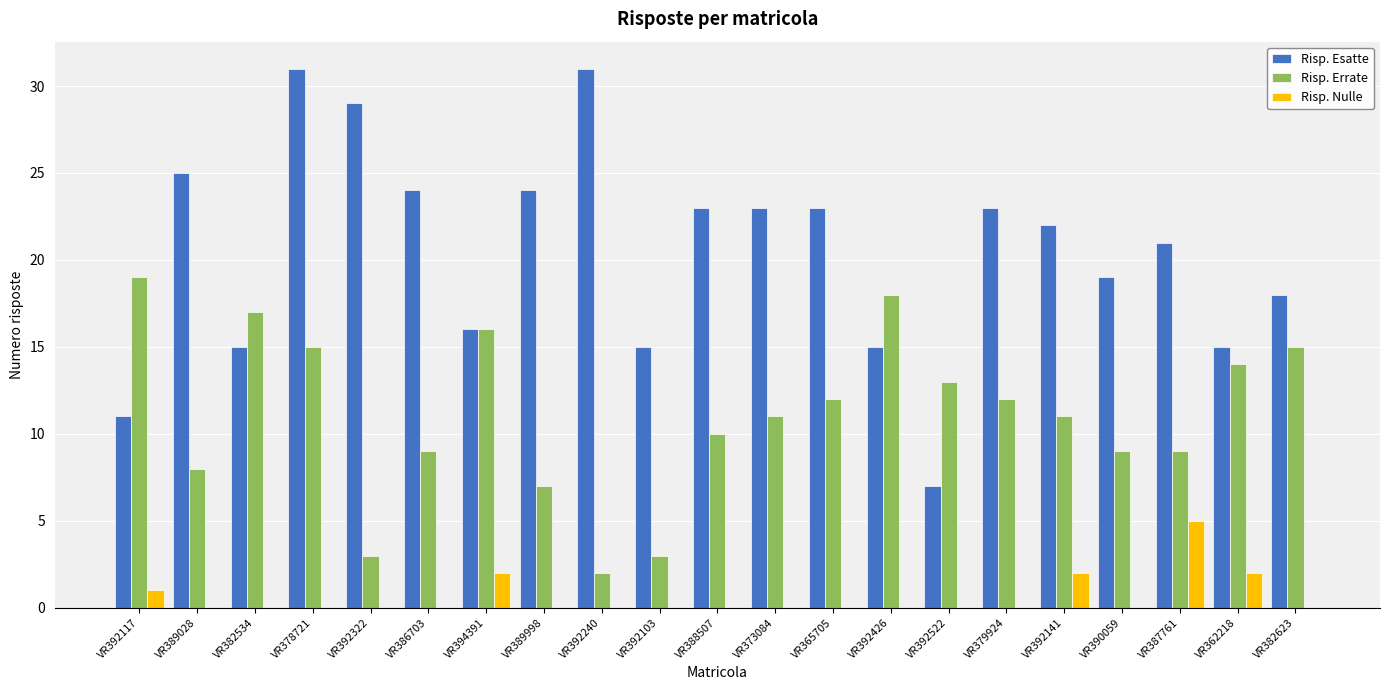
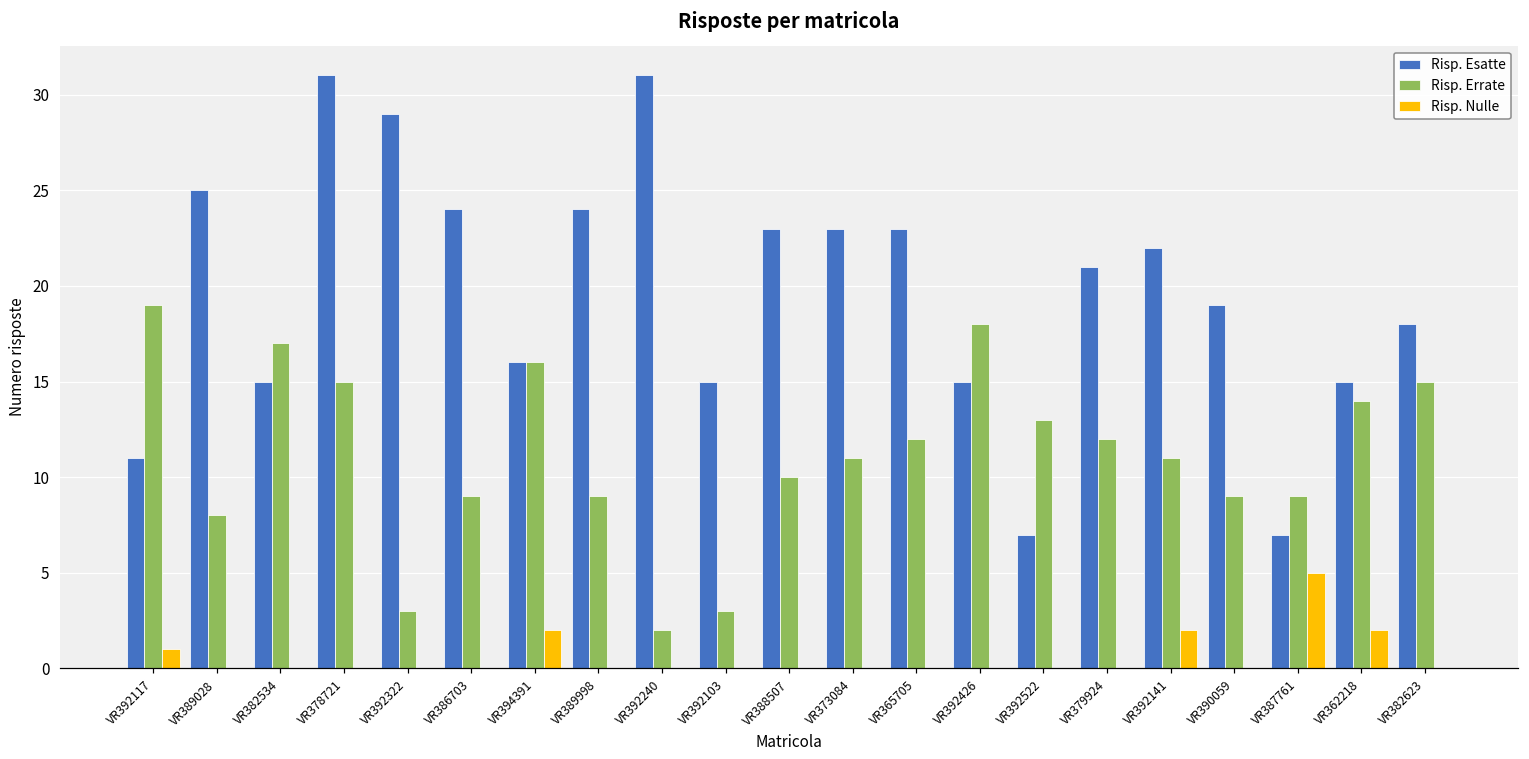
  {
    "Risp. Esatte": {
      "VR392117": 11,
      "VR389028": 25,
      "VR382534": 15,
      "VR378721": 31,
      "VR392322": 29,
      "VR386703": 24,
      "VR394391": 16,
      "VR389998": 24,
      "VR392240": 31,
      "VR392103": 15,
      "VR388507": 23,
      "VR373084": 23,
      "VR365705": 23,
      "VR392426": 15,
      "VR392522": 7,
-     "VR379924": 23,
+     "VR379924": 21,
      "VR392141": 22,
      "VR390059": 19,
-     "VR387761": 21,
+     "VR387761": 7,
      "VR362218": 15,
      "VR382623": 18
    },
    "Risp. Errate": {
      "VR392117": 19,
      "VR389028": 8,
      "VR382534": 17,
      "VR378721": 15,
      "VR392322": 3,
      "VR386703": 9,
      "VR394391": 16,
-     "VR389998": 7,
+     "VR389998": 9,
      "VR392240": 2,
      "VR392103": 3,
      "VR388507": 10,
      "VR373084": 11,
      "VR365705": 12,
      "VR392426": 18,
      "VR392522": 13,
      "VR379924": 12,
      "VR392141": 11,
      "VR390059": 9,
      "VR387761": 9,
      "VR362218": 14,
      "VR382623": 15
    },
    "Risp. Nulle": {
      "VR392117": 1,
      "VR389028": 0,
      "VR382534": 0,
      "VR378721": 0,
      "VR392322": 0,
      "VR386703": 0,
      "VR394391": 2,
      "VR389998": 0,
      "VR392240": 0,
      "VR392103": 0,
      "VR388507": 0,
      "VR373084": 0,
      "VR365705": 0,
      "VR392426": 0,
      "VR392522": 0,
      "VR379924": 0,
      "VR392141": 2,
      "VR390059": 0,
      "VR387761": 5,
      "VR362218": 2,
      "VR382623": 0
    }
  }
